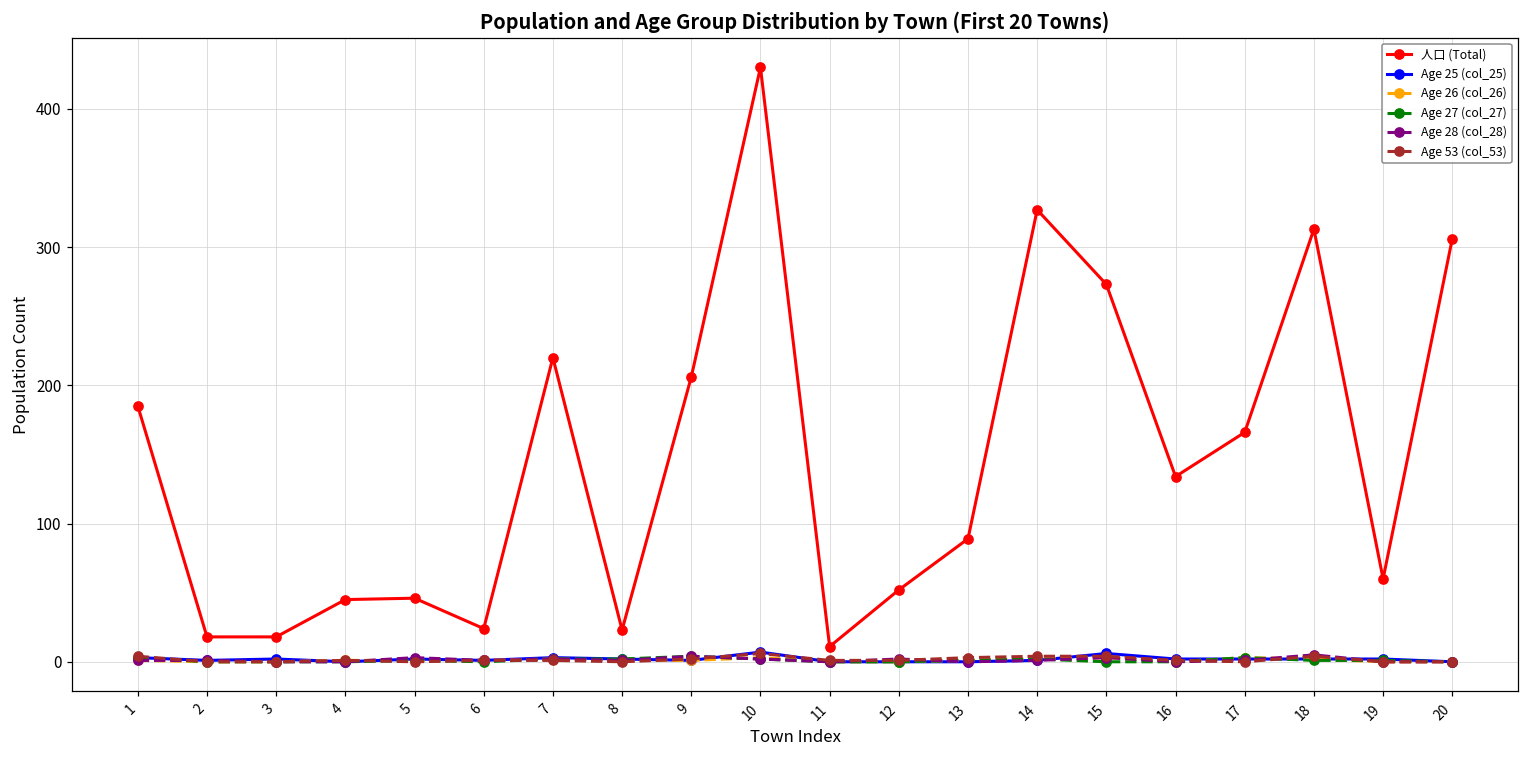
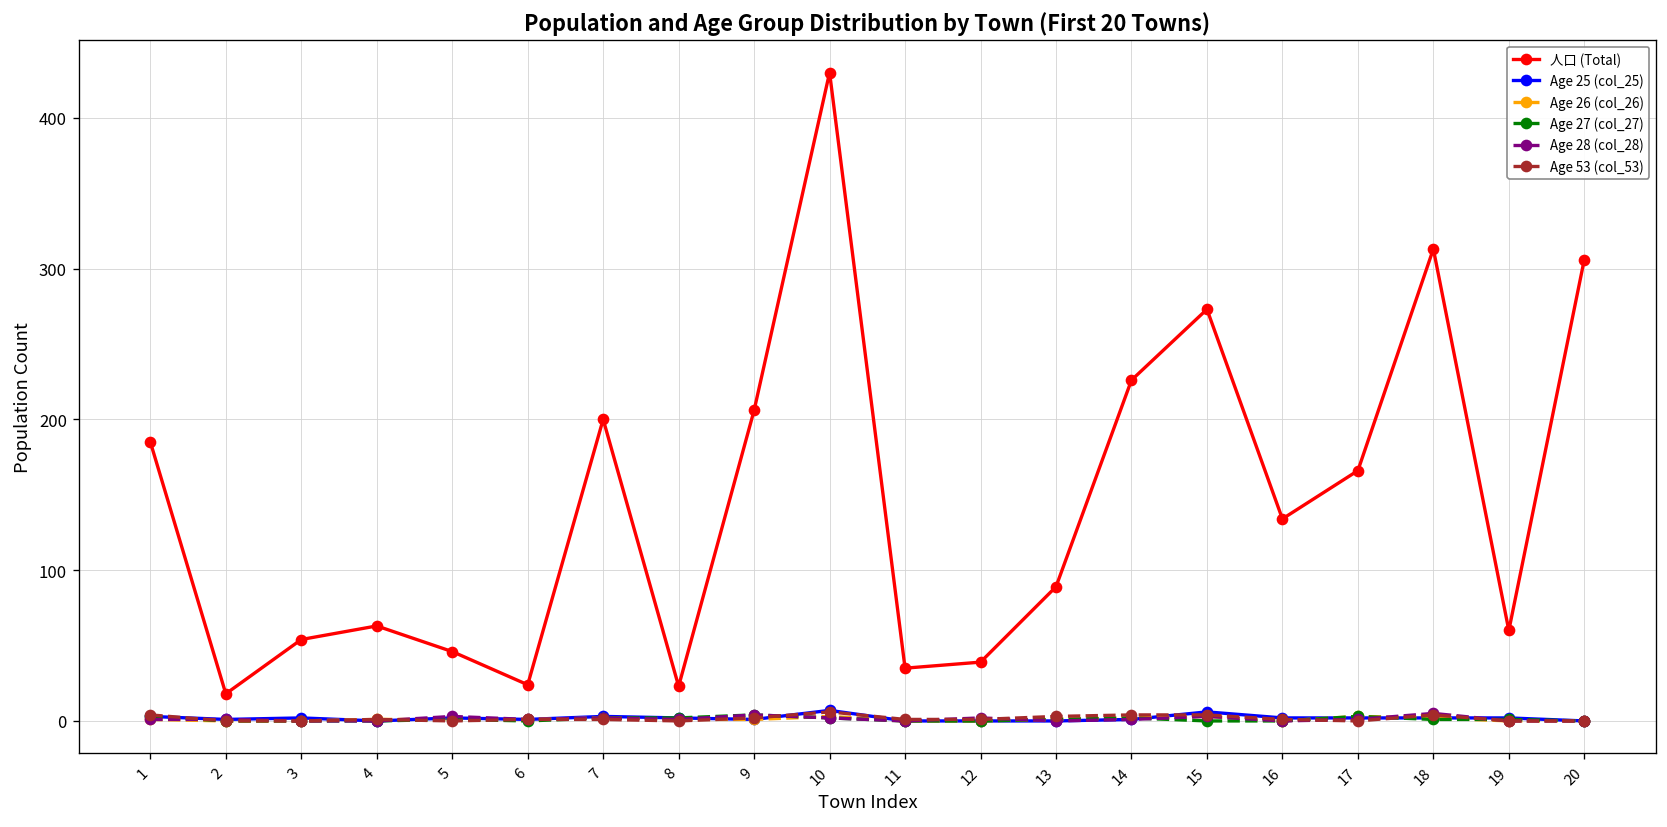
  {
    "人口 (Total)": {
      "1": 185,
      "2": 18,
-     "3": 18,
-     "4": 45,
+     "3": 54,
+     "4": 63,
      "5": 46,
      "6": 24,
-     "7": 220,
+     "7": 200,
      "8": 23,
      "9": 206,
      "10": 430,
-     "11": 11,
-     "12": 52,
+     "11": 35,
+     "12": 39,
      "13": 89,
-     "14": 327,
+     "14": 226,
      "15": 273,
      "16": 134,
      "17": 166,
      "18": 313,
      "19": 60,
      "20": 306
    },
    "Age 27 (col_27)": {
      "15": 0
    },
    "Age 53 (col_53)": {
      "13": 3
    }
  }
